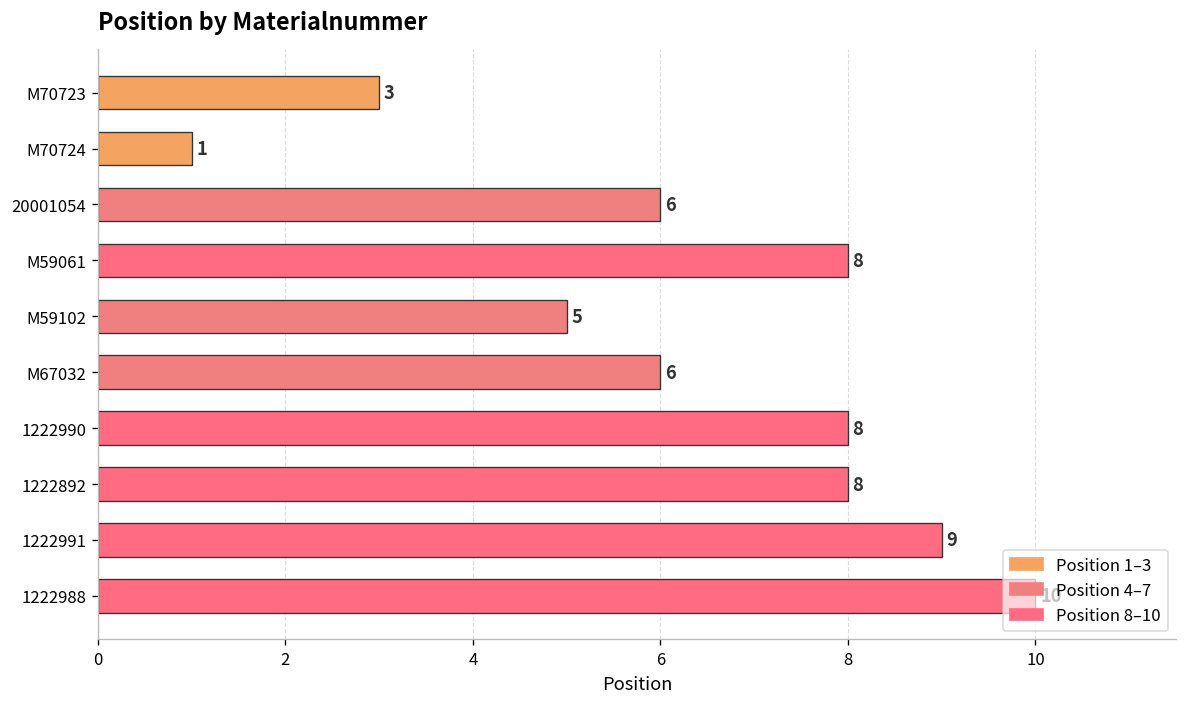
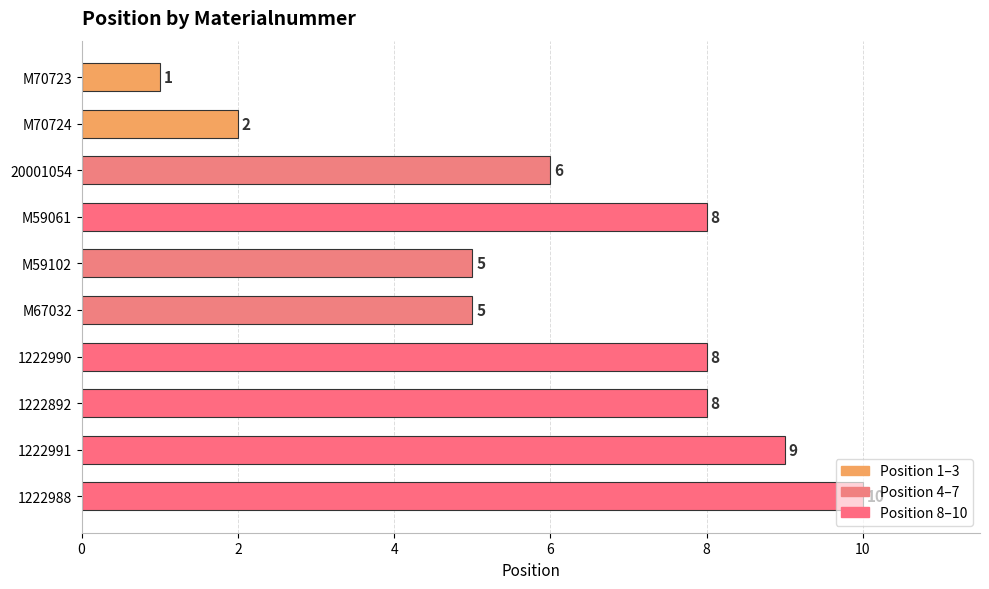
  {
-   "M70723": 3,
-   "M70724": 1,
+   "M70723": 1,
+   "M70724": 2,
    "20001054": 6,
    "M59061": 8,
    "M59102": 5,
-   "M67032": 6,
+   "M67032": 5,
    "1222990": 8,
    "1222892": 8,
    "1222991": 9
  }
